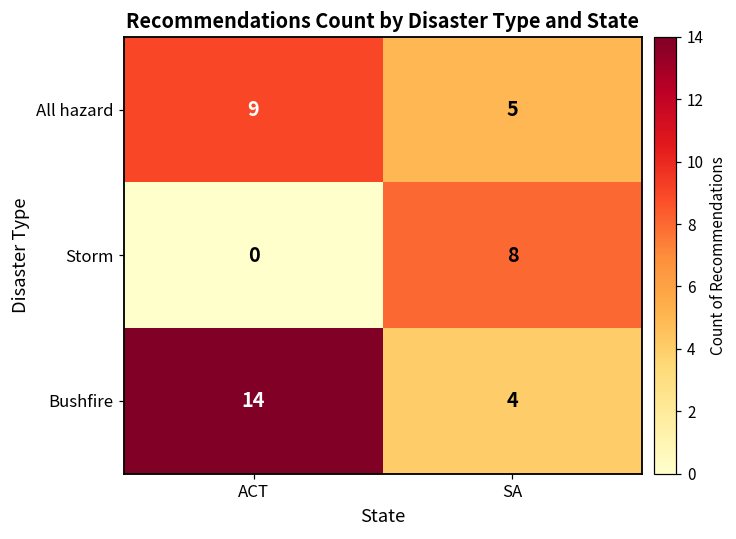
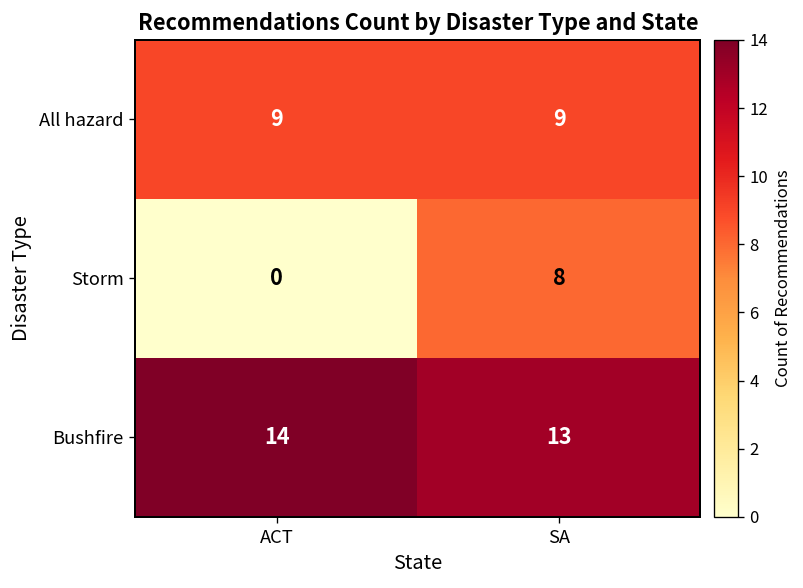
  {
    "All hazard": {
      "ACT": 9,
-     "SA": 5
+     "SA": 9
    },
    "Storm": {
      "ACT": 0,
      "SA": 8
    },
    "Bushfire": {
      "ACT": 14,
-     "SA": 4
+     "SA": 13
    }
  }
